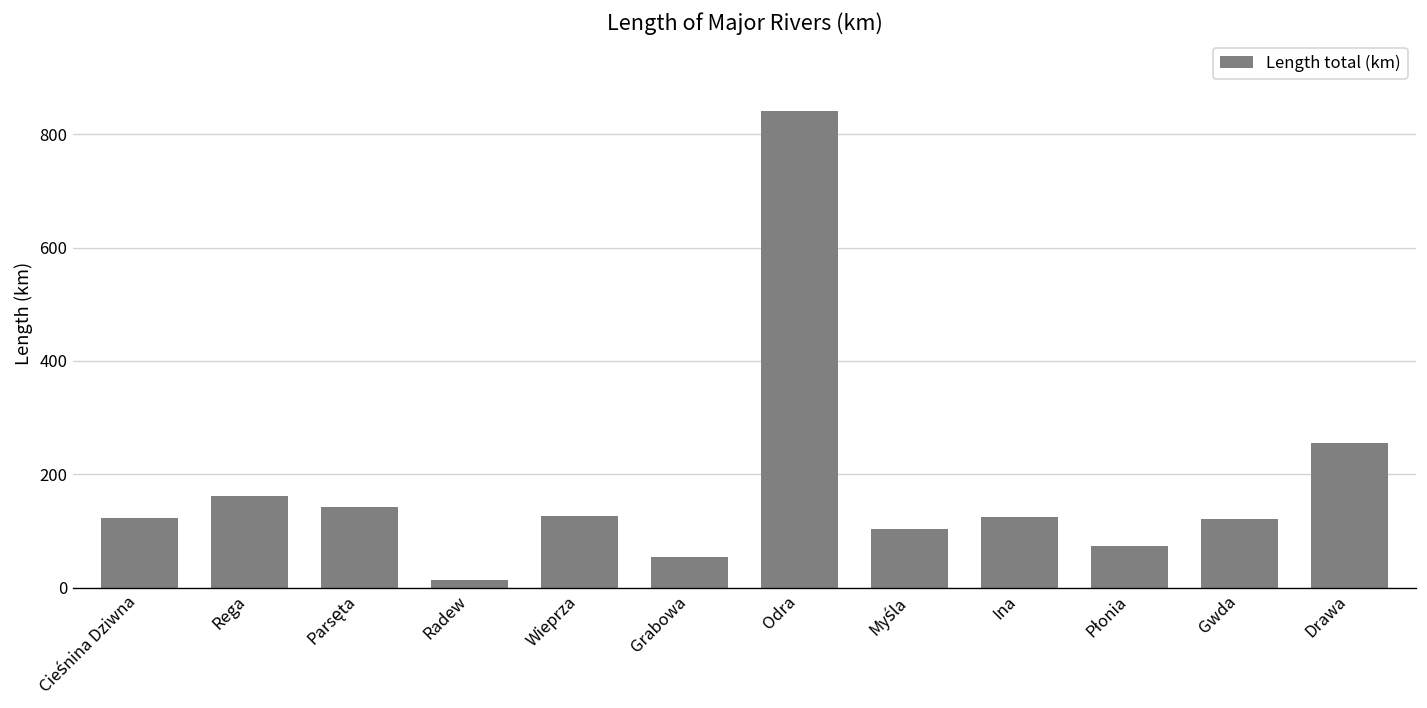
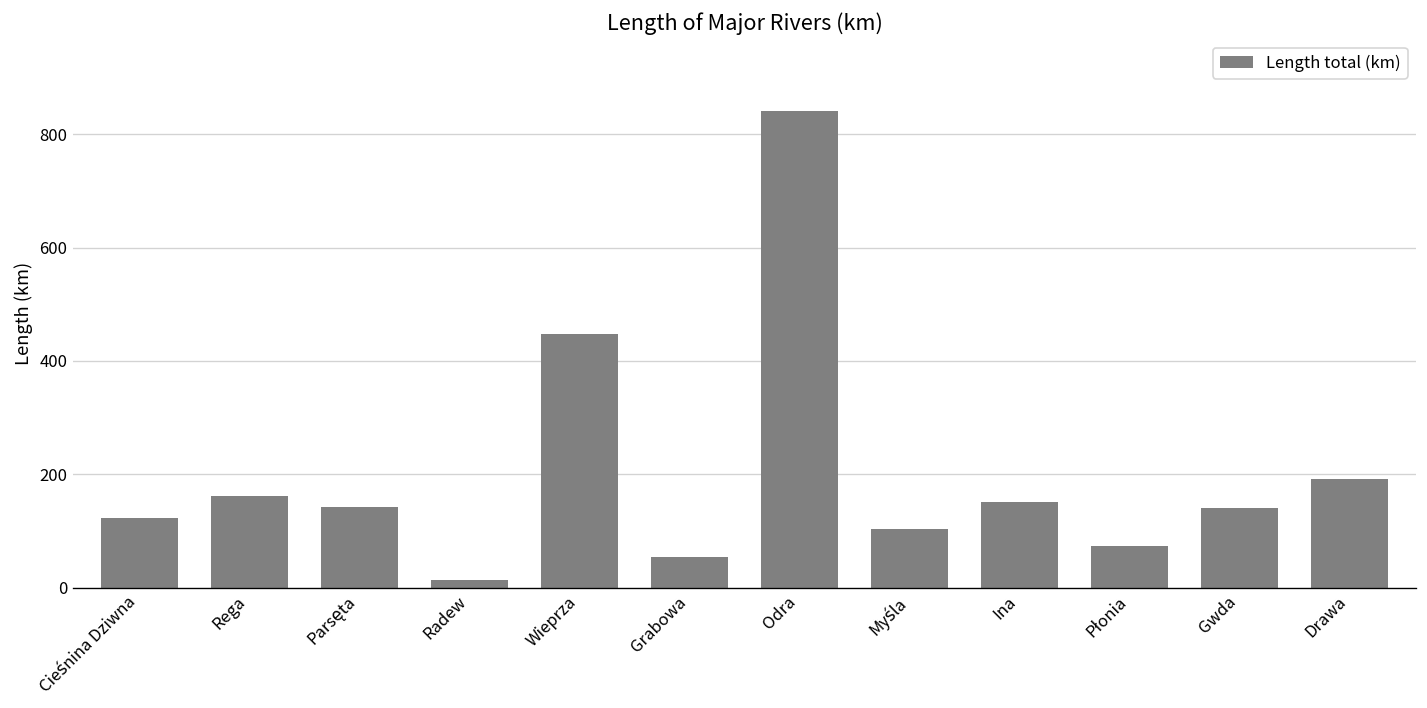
  {
    "Cieśnina Dziwna": 120,
    "Rega": 160,
    "Parsęta": 140,
    "Radew": 10,
-   "Wieprza": 130,
+   "Wieprza": 450,
    "Grabowa": 50,
    "Odra": 840,
    "Myśla": 100,
-   "Ina": 130,
+   "Ina": 150,
    "Płonia": 70,
-   "Gwda": 120,
-   "Drawa": 250
+   "Gwda": 140,
+   "Drawa": 190
  }
